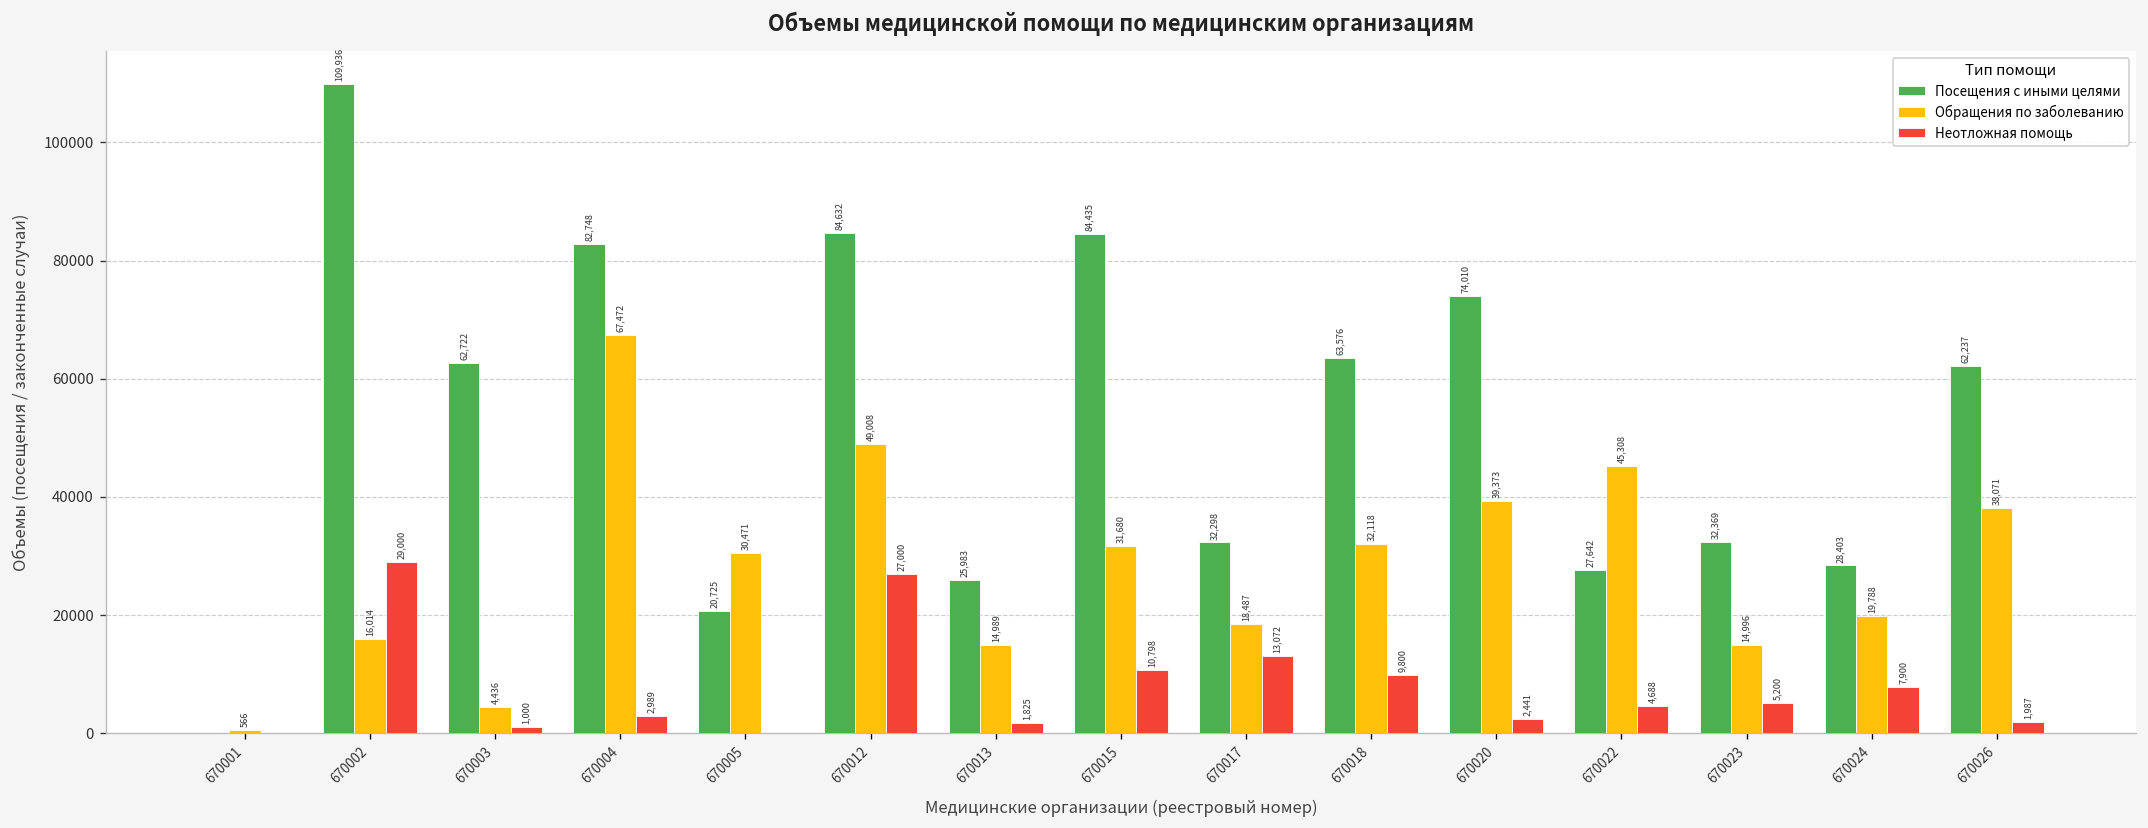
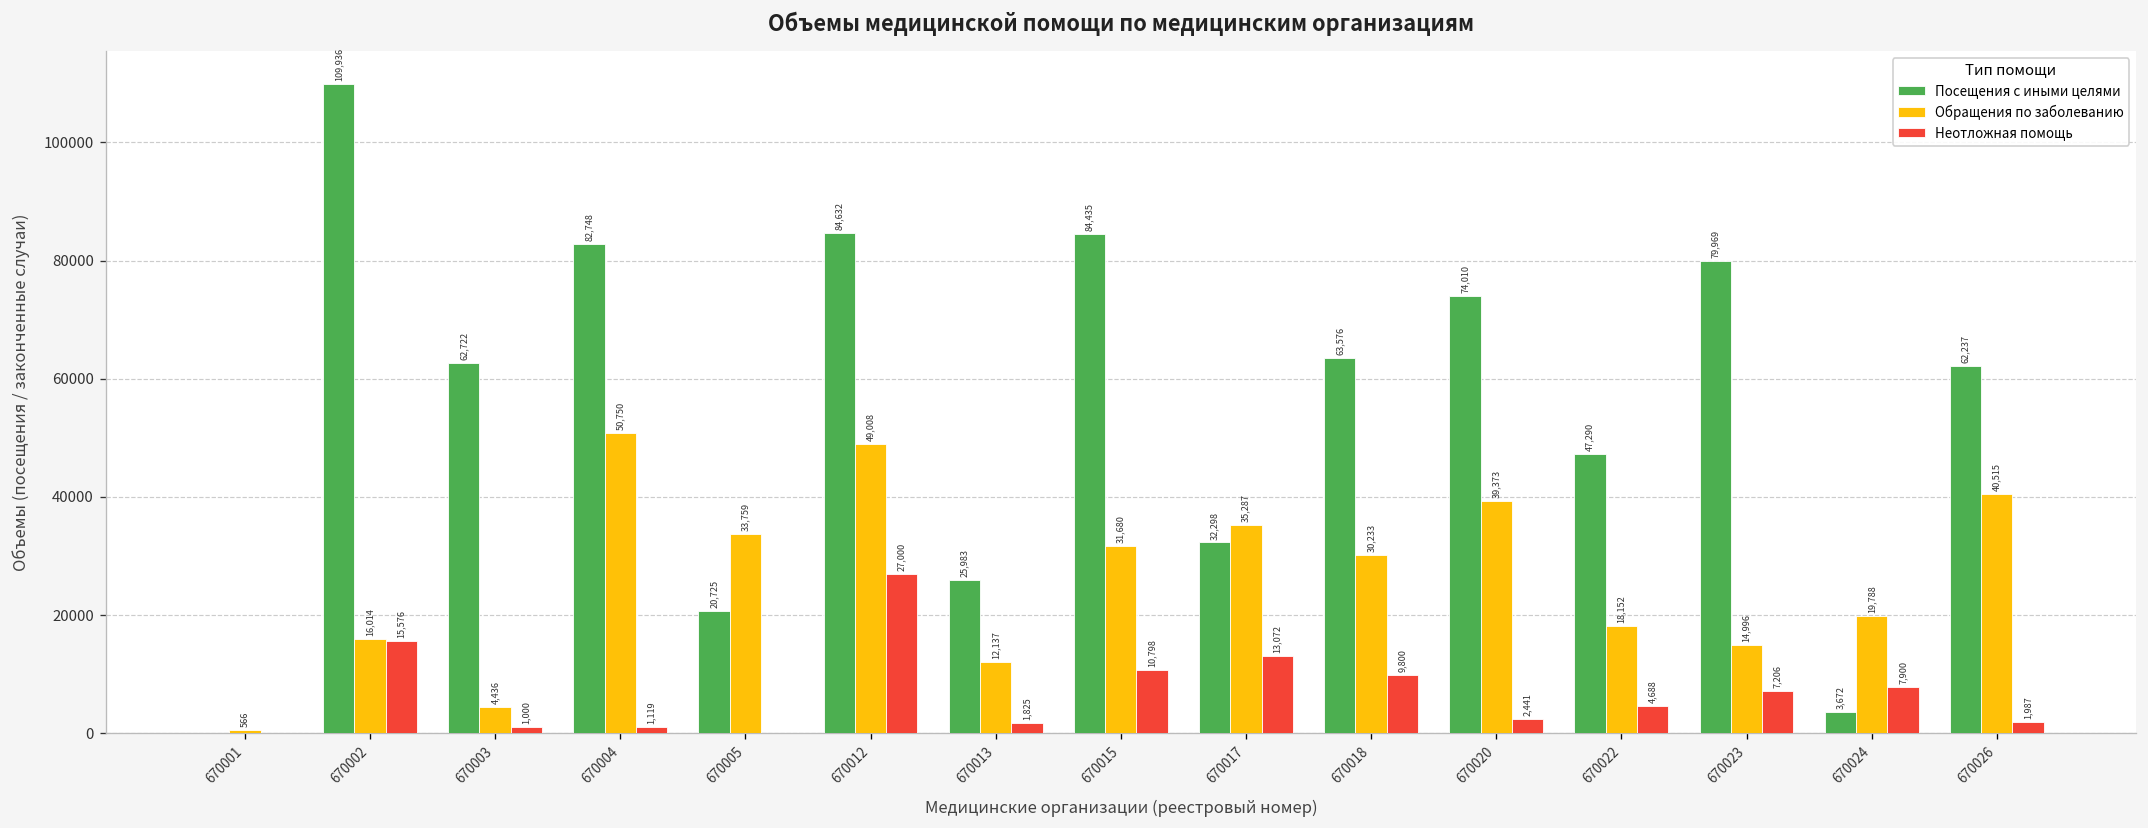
  {
    "Посещения с иными целями": {
      "670002": "109,936",
      "670003": "62,722",
      "670004": "82,748",
      "670005": "20,725",
      "670012": "84,632",
      "670013": "25,983",
      "670015": "84,435",
      "670017": "32,298",
      "670018": "63,576",
      "670020": "74,010",
-     "670022": "27,642",
-     "670023": "32,369",
-     "670024": "28,403",
+     "670022": "47,290",
+     "670023": "79,969",
+     "670024": "3,672",
      "670026": "62,237"
    },
    "Обращения по заболеванию": {
      "670001": "566",
      "670002": "16,014",
      "670003": "4,436",
-     "670004": "67,472",
-     "670005": "30,471",
+     "670004": "50,750",
+     "670005": "33,759",
      "670012": "49,008",
-     "670013": "14,989",
+     "670013": "12,137",
      "670015": "31,680",
-     "670017": "18,487",
-     "670018": "32,118",
+     "670017": "35,287",
+     "670018": "30,233",
      "670020": "39,373",
-     "670022": "45,308",
+     "670022": "18,152",
      "670023": "14,996",
      "670024": "19,788",
-     "670026": "38,071"
+     "670026": "40,515"
    },
    "Неотложная помощь": {
-     "670002": "29,000",
+     "670002": "15,576",
      "670003": "1,000",
-     "670004": "2,989",
+     "670004": "1,119",
      "670012": "27,000",
      "670013": "1,825",
      "670015": "10,798",
      "670017": "13,072",
      "670018": "9,800",
      "670020": "2,441",
      "670022": "4,688",
-     "670023": "5,200",
+     "670023": "7,206",
      "670024": "7,900",
      "670026": "1,987"
    }
  }
